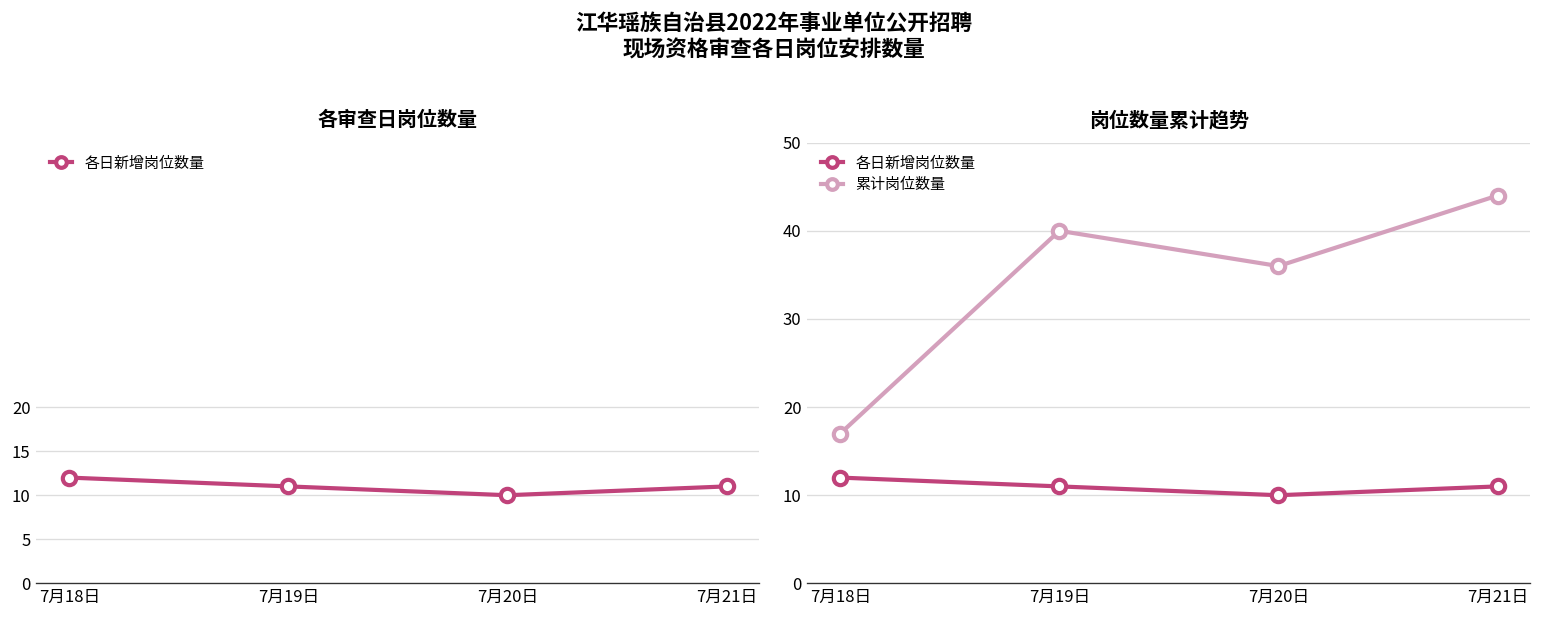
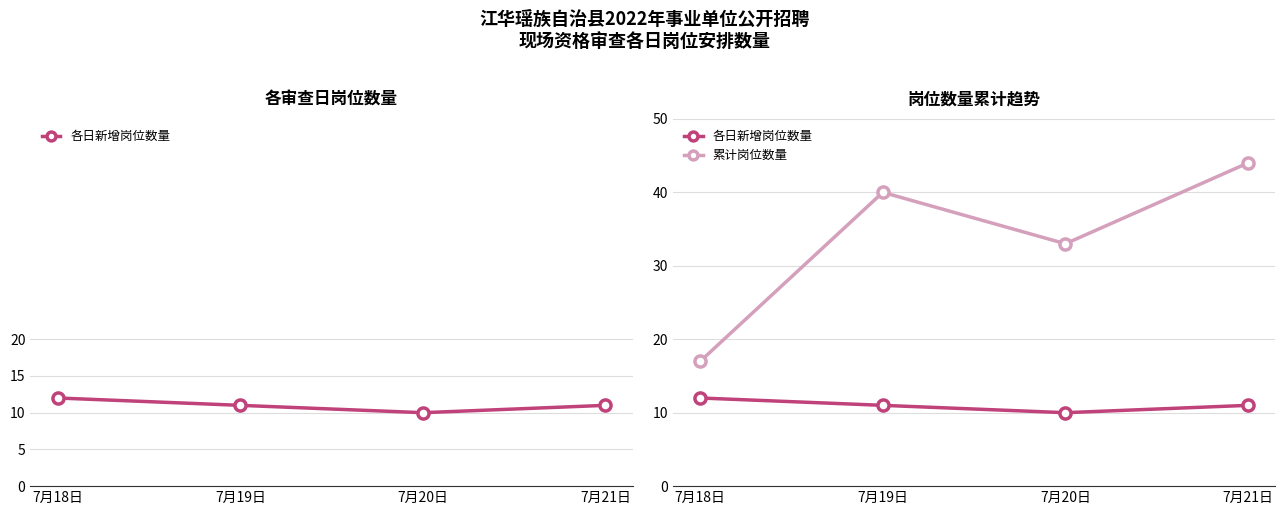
  {
    "各审查日岗位数量": {
      "7月18日": 12,
      "7月19日": 11,
      "7月20日": 10,
      "7月21日": 11
    },
    "岗位数量累计趋势": {
      "各日新增岗位数量": {
        "7月18日": 12,
        "7月19日": 11,
        "7月20日": 10,
        "7月21日": 11
      },
      "累计岗位数量": {
        "7月18日": 17,
        "7月19日": 40,
-       "7月20日": 36,
+       "7月20日": 33,
        "7月21日": 44
      }
    }
  }
